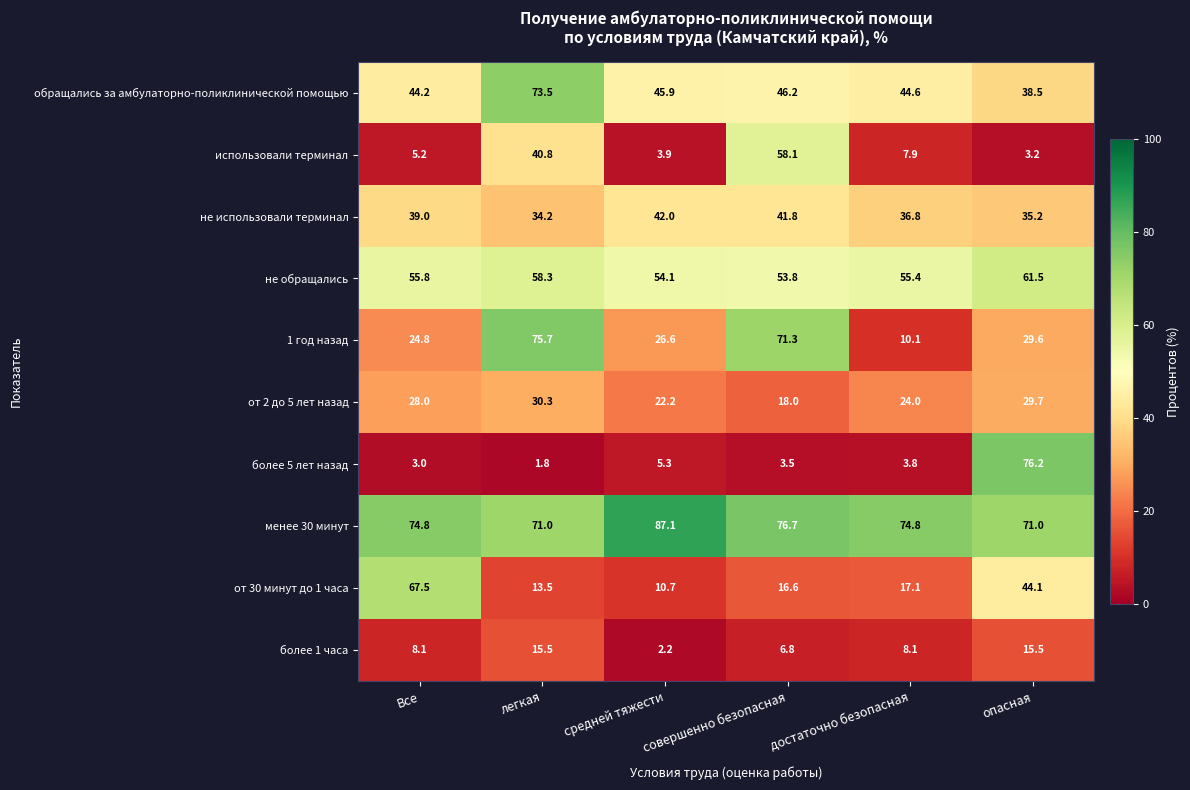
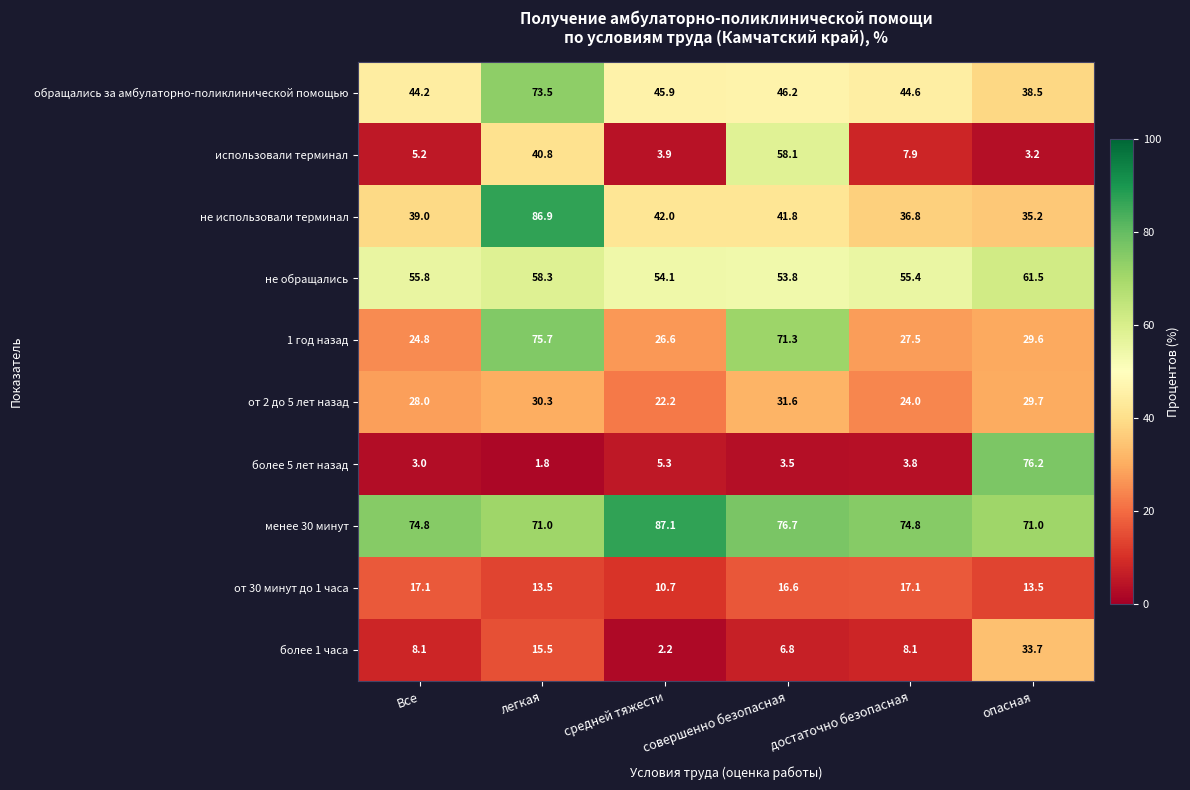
  {
    "обращались за амбулаторно-поликлинической помощью": {
      "Все": 44.2,
      "легкая": 73.5,
      "средней тяжести": 45.9,
      "совершенно безопасная": 46.2,
      "достаточно безопасная": 44.6,
      "опасная": 38.5
    },
    "использовали терминал": {
      "Все": 5.2,
      "легкая": 40.8,
      "средней тяжести": 3.9,
      "совершенно безопасная": 58.1,
      "достаточно безопасная": 7.9,
      "опасная": 3.2
    },
    "не использовали терминал": {
      "Все": 39.0,
-     "легкая": 34.2,
+     "легкая": 86.9,
      "средней тяжести": 42.0,
      "совершенно безопасная": 41.8,
      "достаточно безопасная": 36.8,
      "опасная": 35.2
    },
    "не обращались": {
      "Все": 55.8,
      "легкая": 58.3,
      "средней тяжести": 54.1,
      "совершенно безопасная": 53.8,
      "достаточно безопасная": 55.4,
      "опасная": 61.5
    },
    "1 год назад": {
      "Все": 24.8,
      "легкая": 75.7,
      "средней тяжести": 26.6,
      "совершенно безопасная": 71.3,
-     "достаточно безопасная": 10.1,
+     "достаточно безопасная": 27.5,
      "опасная": 29.6
    },
    "от 2 до 5 лет назад": {
      "Все": 28.0,
      "легкая": 30.3,
      "средней тяжести": 22.2,
-     "совершенно безопасная": 18.0,
+     "совершенно безопасная": 31.6,
      "достаточно безопасная": 24.0,
      "опасная": 29.7
    },
    "более 5 лет назад": {
      "Все": 3.0,
      "легкая": 1.8,
      "средней тяжести": 5.3,
      "совершенно безопасная": 3.5,
      "достаточно безопасная": 3.8,
      "опасная": 76.2
    },
    "менее 30 минут": {
      "Все": 74.8,
      "легкая": 71.0,
      "средней тяжести": 87.1,
      "совершенно безопасная": 76.7,
      "достаточно безопасная": 74.8,
      "опасная": 71.0
    },
    "от 30 минут до 1 часа": {
-     "Все": 67.5,
+     "Все": 17.1,
      "легкая": 13.5,
      "средней тяжести": 10.7,
      "совершенно безопасная": 16.6,
      "достаточно безопасная": 17.1,
-     "опасная": 44.1
+     "опасная": 13.5
    },
    "более 1 часа": {
      "Все": 8.1,
      "легкая": 15.5,
      "средней тяжести": 2.2,
      "совершенно безопасная": 6.8,
      "достаточно безопасная": 8.1,
-     "опасная": 15.5
+     "опасная": 33.7
    }
  }
